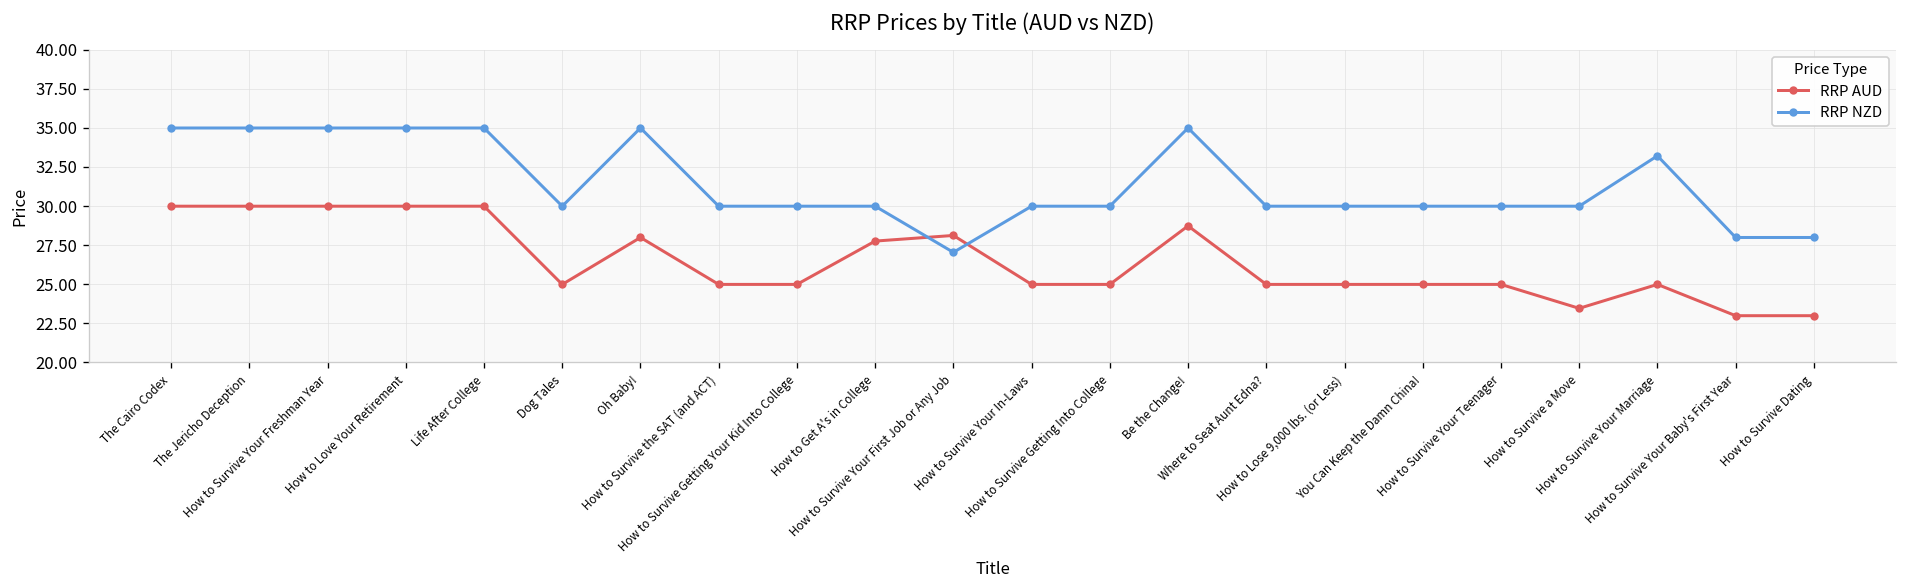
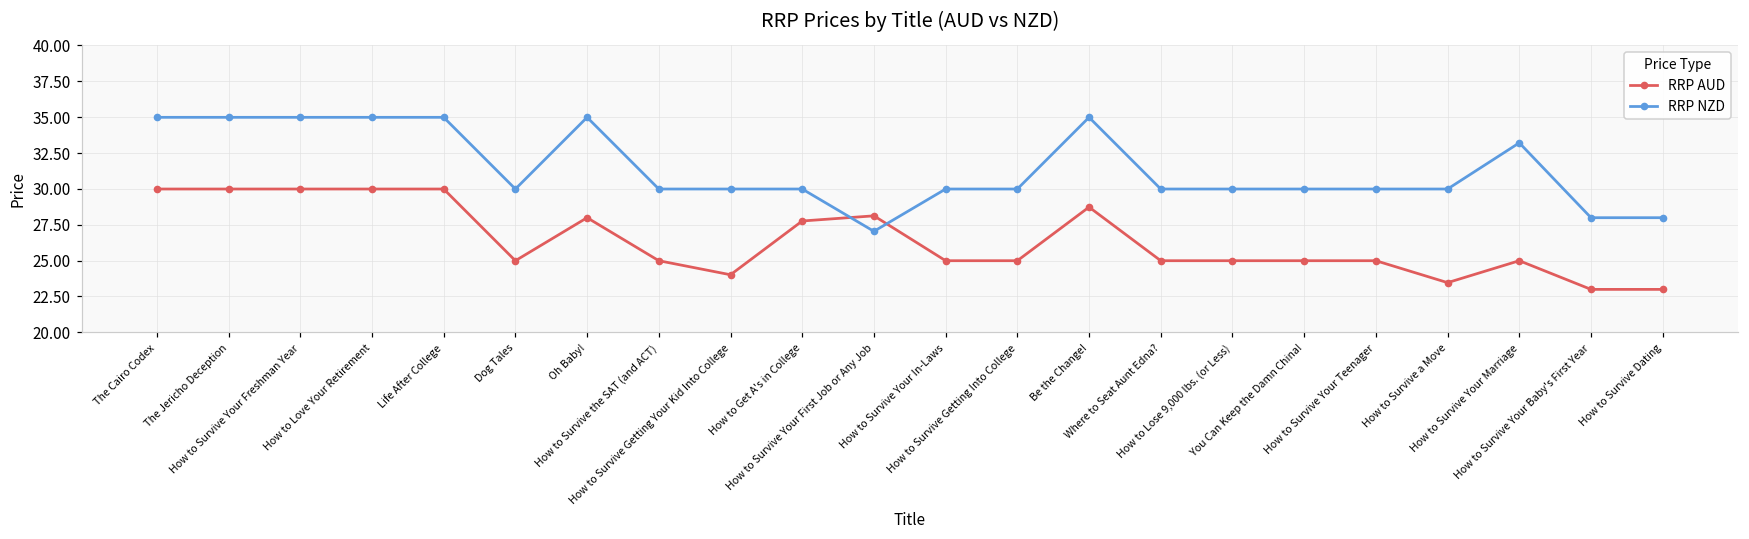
  {
    "RRP AUD": {
      "The Cairo Codex": 30.0,
      "The Jericho Deception": 30.0,
      "How to Survive Your Freshman Year": 30.0,
      "How to Love Your Retirement": 30.0,
      "Life After College": 30.0,
      "Dog Tales": 25.0,
      "Oh Baby!": 28.0,
      "How to Survive the SAT (and ACT)": 25.0,
-     "How to Survive Getting Your Kid Into College": 25.0,
+     "How to Survive Getting Your Kid Into College": 24.0,
      "How to Get A's in College": 27.8,
      "How to Survive Your First Job or Any Job": 28.1,
      "How to Survive Your In-Laws": 25.0,
      "How to Survive Getting Into College": 25.0,
      "Be the Change!": 28.7,
      "Where to Seat Aunt Edna?": 25.0,
      "How to Lose 9,000 lbs. (or Less)": 25.0,
      "You Can Keep the Damn China!": 25.0,
      "How to Survive Your Teenager": 25.0,
      "How to Survive a Move": 23.5,
      "How to Survive Your Marriage": 25.0,
      "How to Survive Your Baby's First Year": 23.0,
      "How to Survive Dating": 23.0
    },
    "RRP NZD": {
      "The Cairo Codex": 35.0,
      "The Jericho Deception": 35.0,
      "How to Survive Your Freshman Year": 35.0,
      "How to Love Your Retirement": 35.0,
      "Life After College": 35.0,
      "Dog Tales": 30.0,
      "Oh Baby!": 35.0,
      "How to Survive the SAT (and ACT)": 30.0,
      "How to Survive Getting Your Kid Into College": 30.0,
      "How to Get A's in College": 30.0,
      "How to Survive Your First Job or Any Job": 27.0,
      "How to Survive Your In-Laws": 30.0,
      "How to Survive Getting Into College": 30.0,
      "Be the Change!": 35.0,
      "Where to Seat Aunt Edna?": 30.0,
      "How to Lose 9,000 lbs. (or Less)": 30.0,
      "You Can Keep the Damn China!": 30.0,
      "How to Survive Your Teenager": 30.0,
      "How to Survive a Move": 30.0,
      "How to Survive Your Marriage": 33.2,
      "How to Survive Your Baby's First Year": 28.0,
      "How to Survive Dating": 28.0
    }
  }
